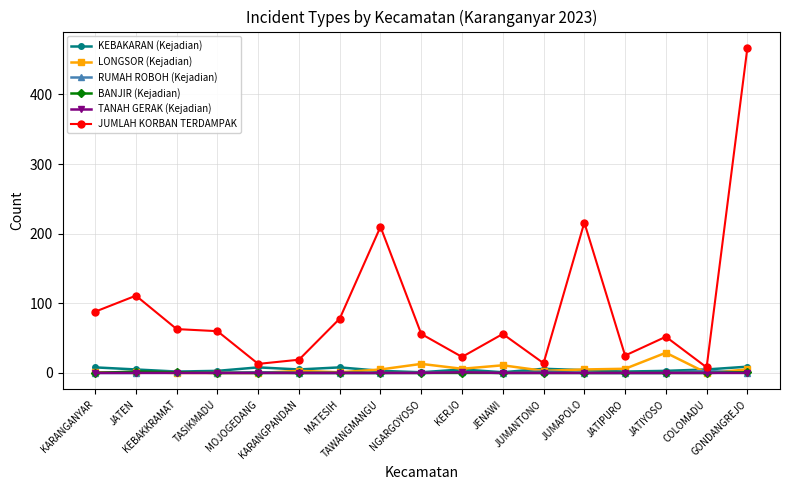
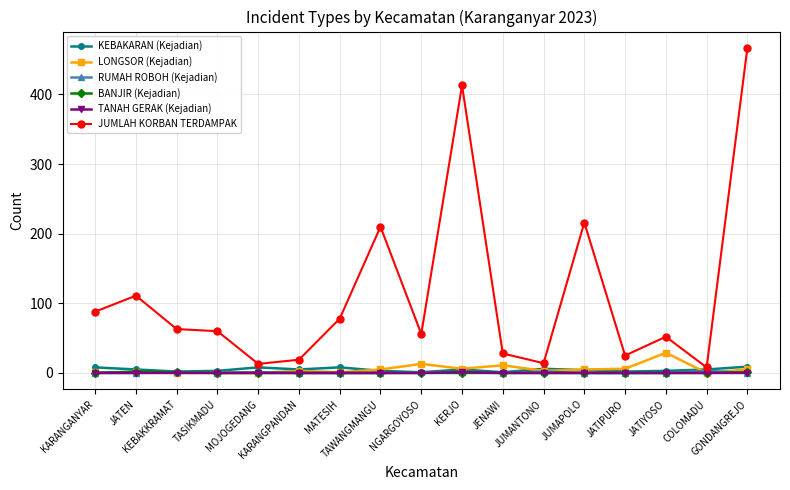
  {
    "KEBAKARAN (Kejadian)": {
      "KARANGANYAR": 10,
      "MOJOGEDANG": 10,
      "MATESIH": 10,
      "GONDANGREJO": 10
    },
    "LONGSOR (Kejadian)": {
      "NGARGOYOSO": 10,
      "JENAWI": 10,
      "JATIPURO": 10,
      "JATIYOSO": 30,
      "GONDANGREJO": 10
    },
    "JUMLAH KORBAN TERDAMPAK": {
      "KARANGANYAR": 90,
      "JATEN": 110,
      "KEBAKKRAMAT": 60,
      "TASIKMADU": 60,
      "MOJOGEDANG": 10,
      "KARANGPANDAN": 20,
      "MATESIH": 80,
      "TAWANGMANGU": 210,
      "NGARGOYOSO": 60,
-     "KERJO": 20,
-     "JENAWI": 60,
+     "KERJO": 410,
+     "JENAWI": 30,
      "JUMANTONO": 10,
      "JUMAPOLO": 220,
      "JATIPURO": 30,
      "JATIYOSO": 50,
      "GONDANGREJO": 470
    }
  }
